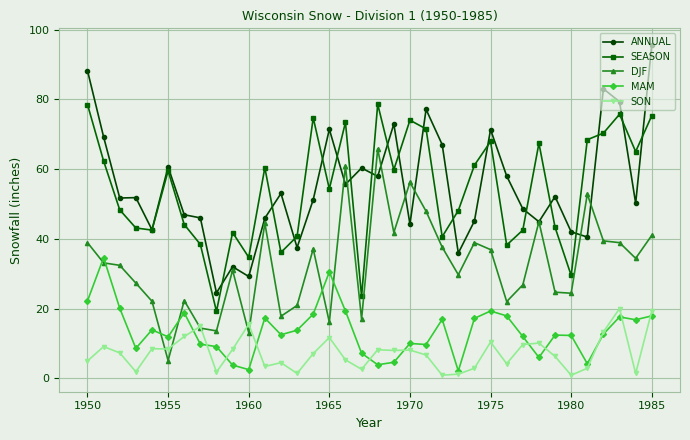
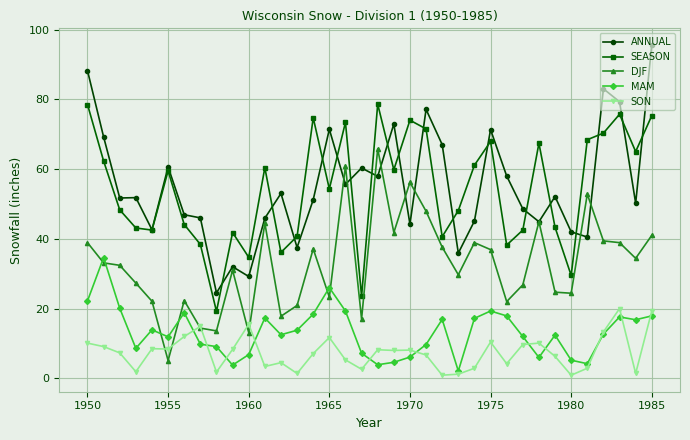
  {
    "DJF": {
      "1950": 39,
      "1955": 5,
      "1960": 13,
-     "1965": 16,
+     "1965": 23,
      "1970": 56,
      "1975": 37,
      "1980": 24,
      "1985": 41
    },
    "MAM": {
      "1950": 22,
      "1955": 12,
-     "1960": 3,
-     "1965": 31,
-     "1970": 10,
+     "1960": 7,
+     "1965": 26,
+     "1970": 6,
      "1975": 19,
-     "1980": 12,
+     "1980": 5,
      "1985": 18
    },
    "SON": {
-     "1950": 5,
+     "1950": 10,
      "1955": 8,
      "1960": 16,
      "1965": 12,
      "1970": 8,
      "1975": 10,
      "1980": 1,
      "1985": 19
    }
  }
